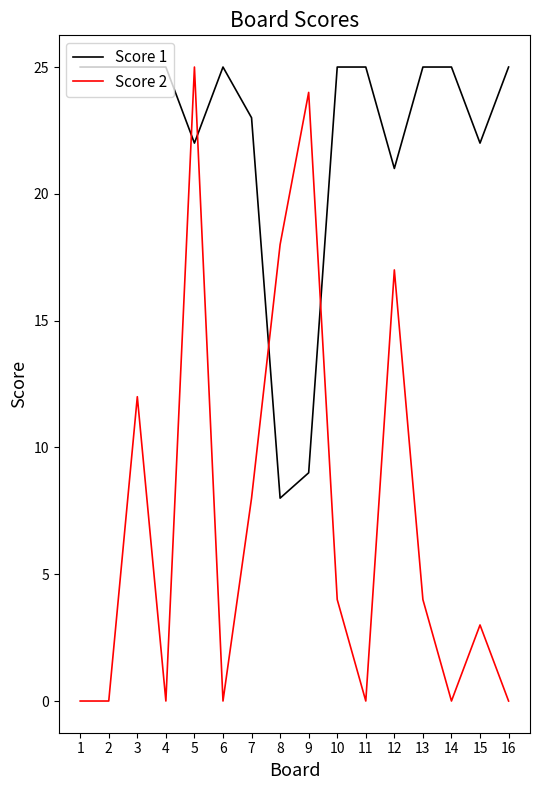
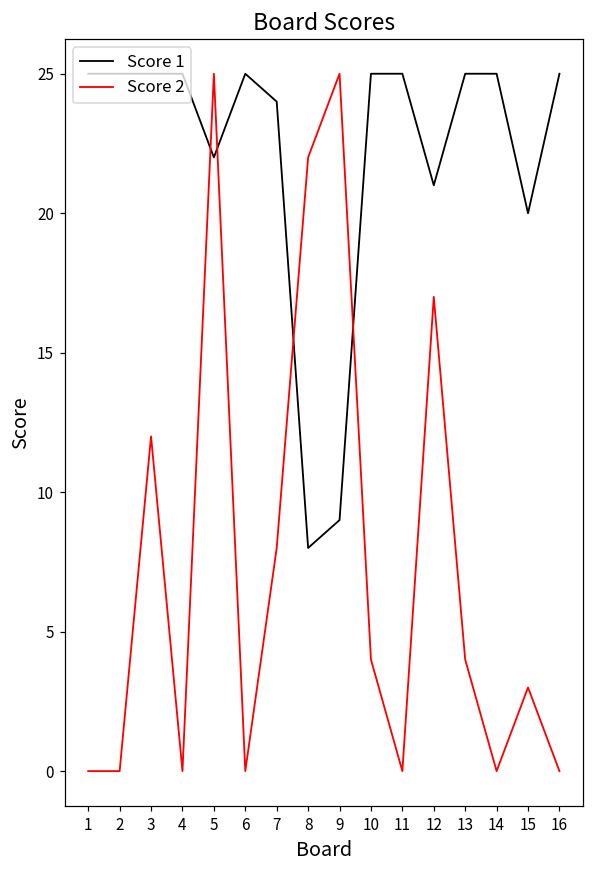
  {
    "Score 1": {
      "5": 22,
      "6": 25,
-     "7": 23,
+     "7": 24,
      "8": 8,
      "9": 9,
      "10": 25,
      "11": 25,
      "12": 21,
      "13": 25,
      "14": 25,
-     "15": 22,
+     "15": 20,
      "16": 25
    },
    "Score 2": {
      "1": 0,
      "2": 0,
      "3": 12,
      "4": 0,
      "5": 25,
      "6": 0,
      "7": 8,
-     "8": 18,
-     "9": 24,
+     "8": 22,
+     "9": 25,
      "10": 4,
      "11": 0,
      "12": 17,
      "13": 4,
      "14": 0,
      "15": 3,
      "16": 0
    }
  }
